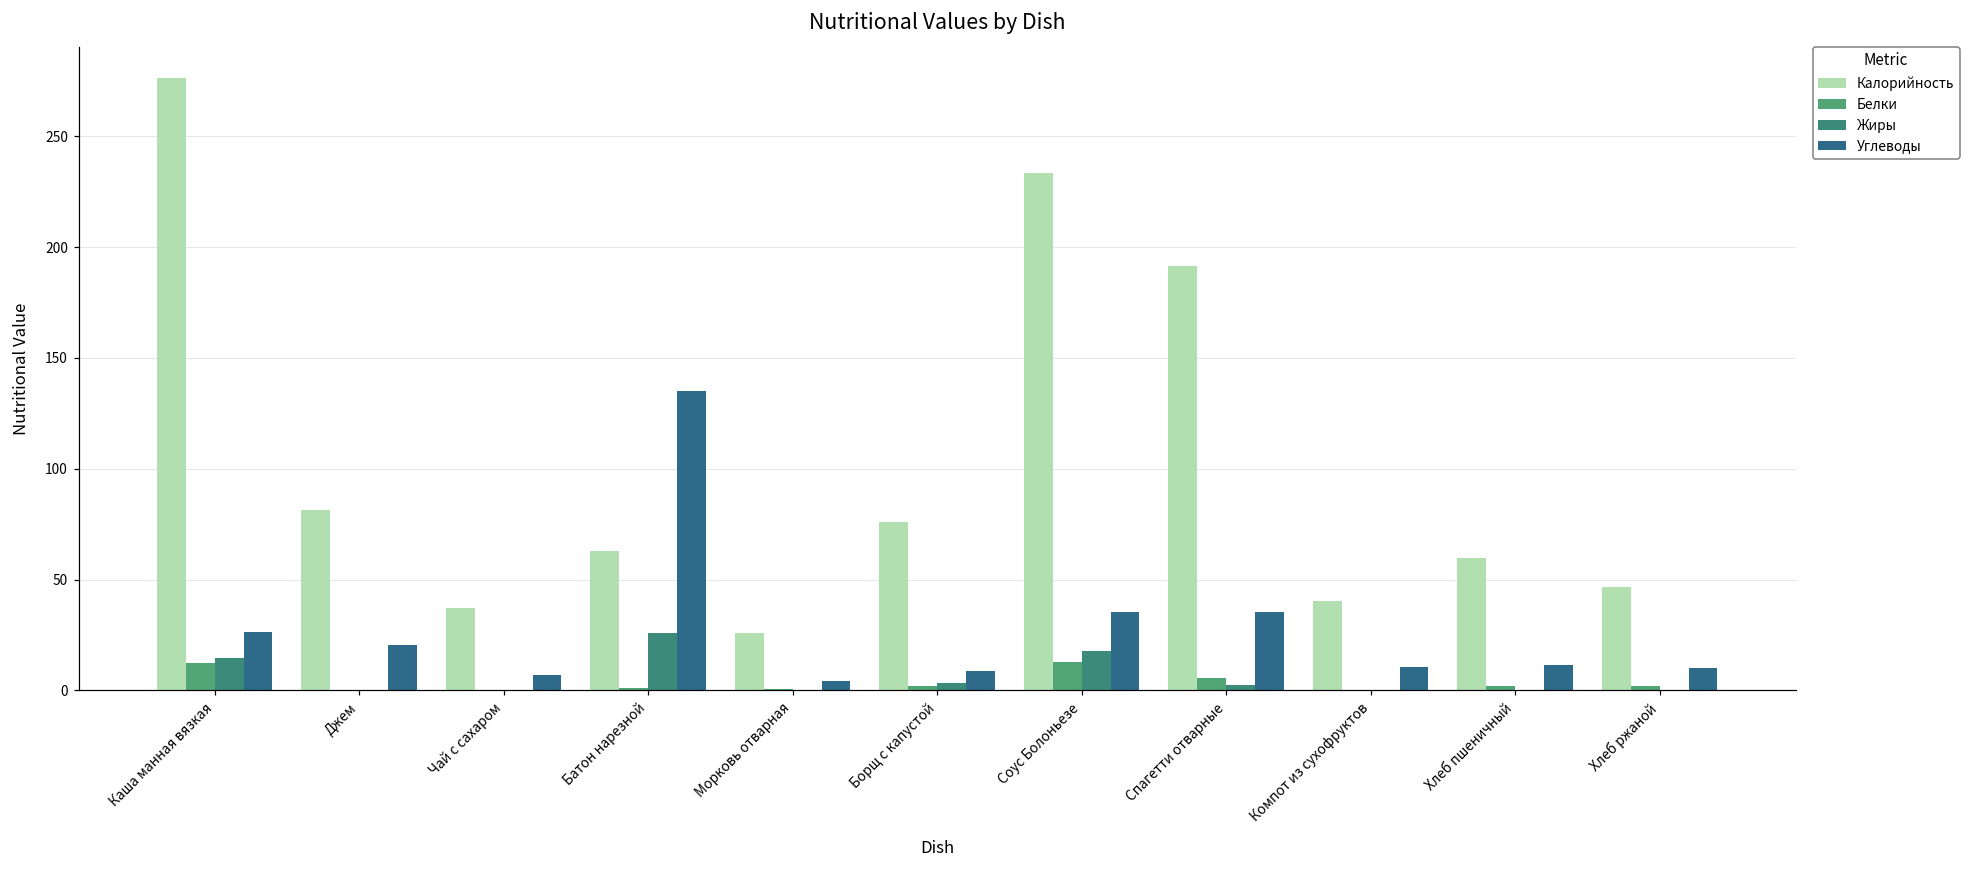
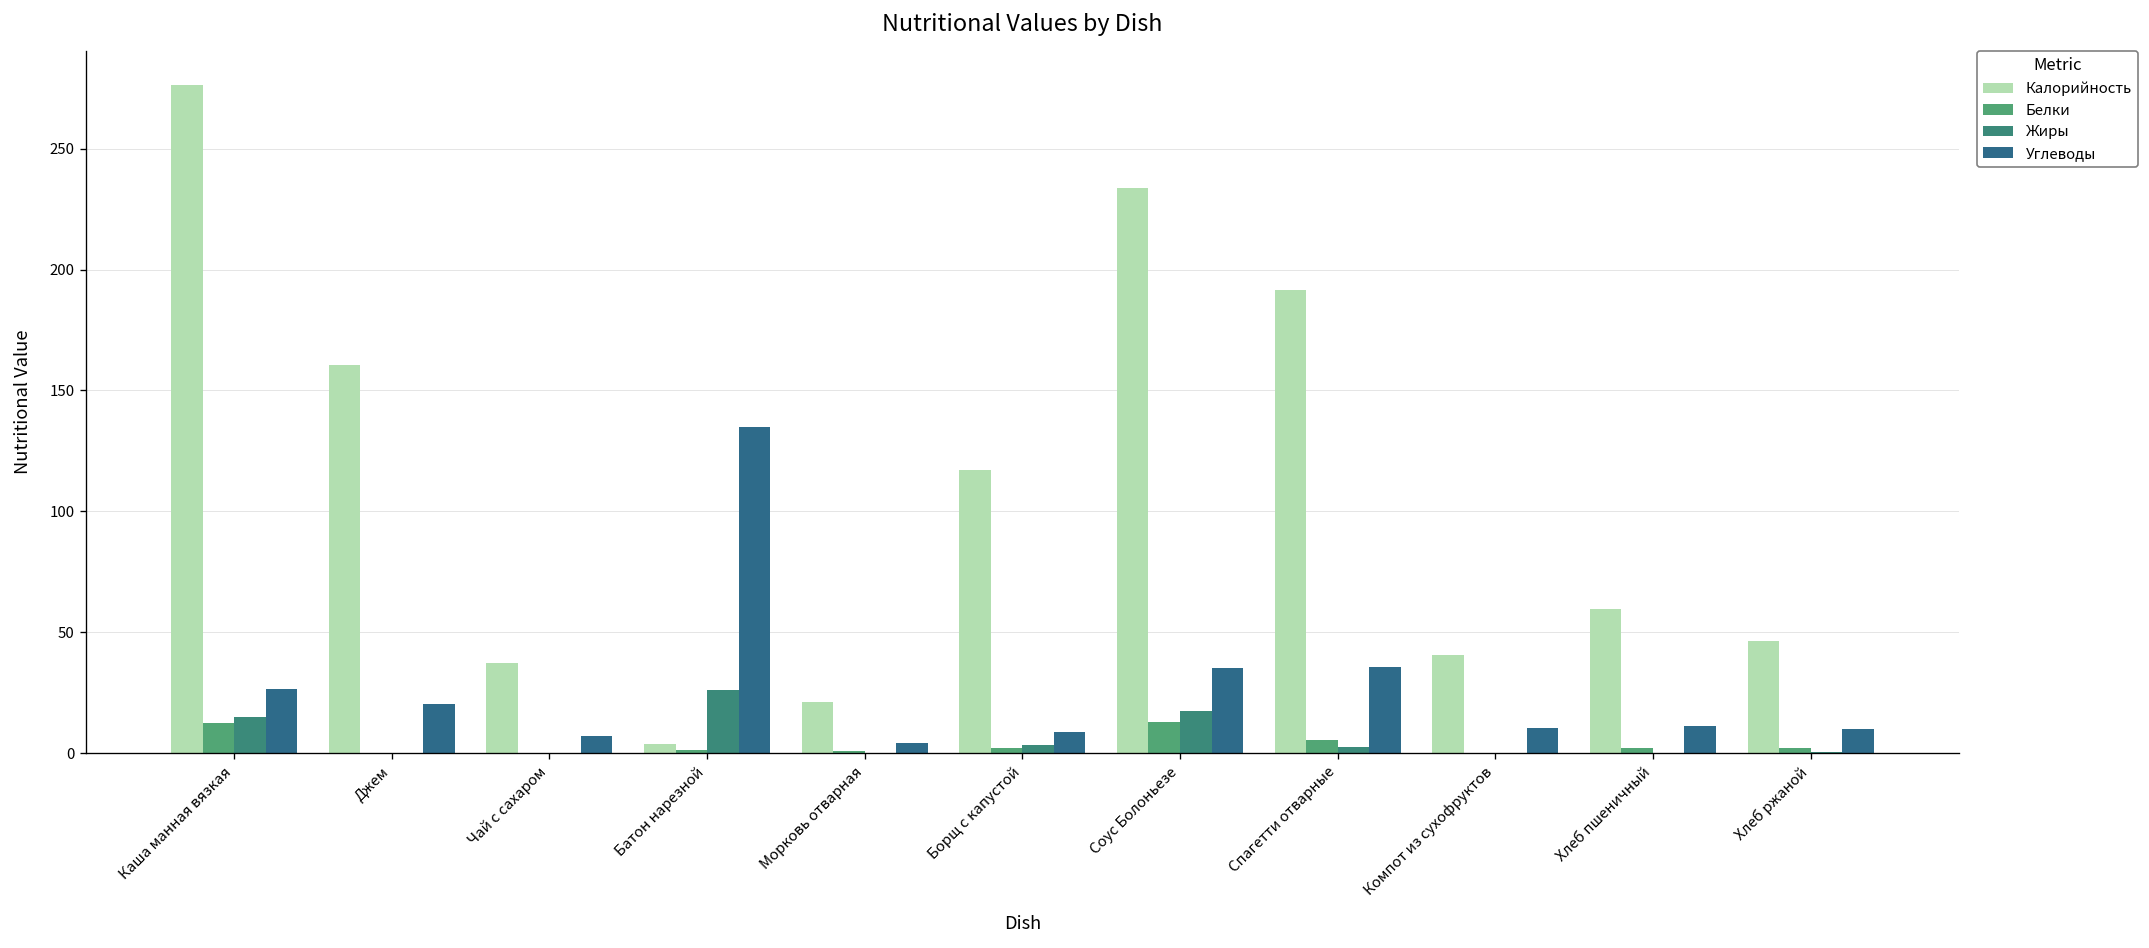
  {
    "Калорийность": {
      "Каша манная вязкая": 276,
-     "Джем": 82,
+     "Джем": 160,
      "Чай с сахаром": 37,
-     "Батон нарезной": 63,
-     "Морковь отварная": 26,
-     "Борщ с капустой": 76,
+     "Батон нарезной": 4,
+     "Морковь отварная": 21,
+     "Борщ с капустой": 117,
      "Соус Болоньезе": 234,
      "Спагетти отварные": 191,
      "Компот из сухофруктов": 40,
      "Хлеб пшеничный": 60,
      "Хлеб ржаной": 47
    }
  }
